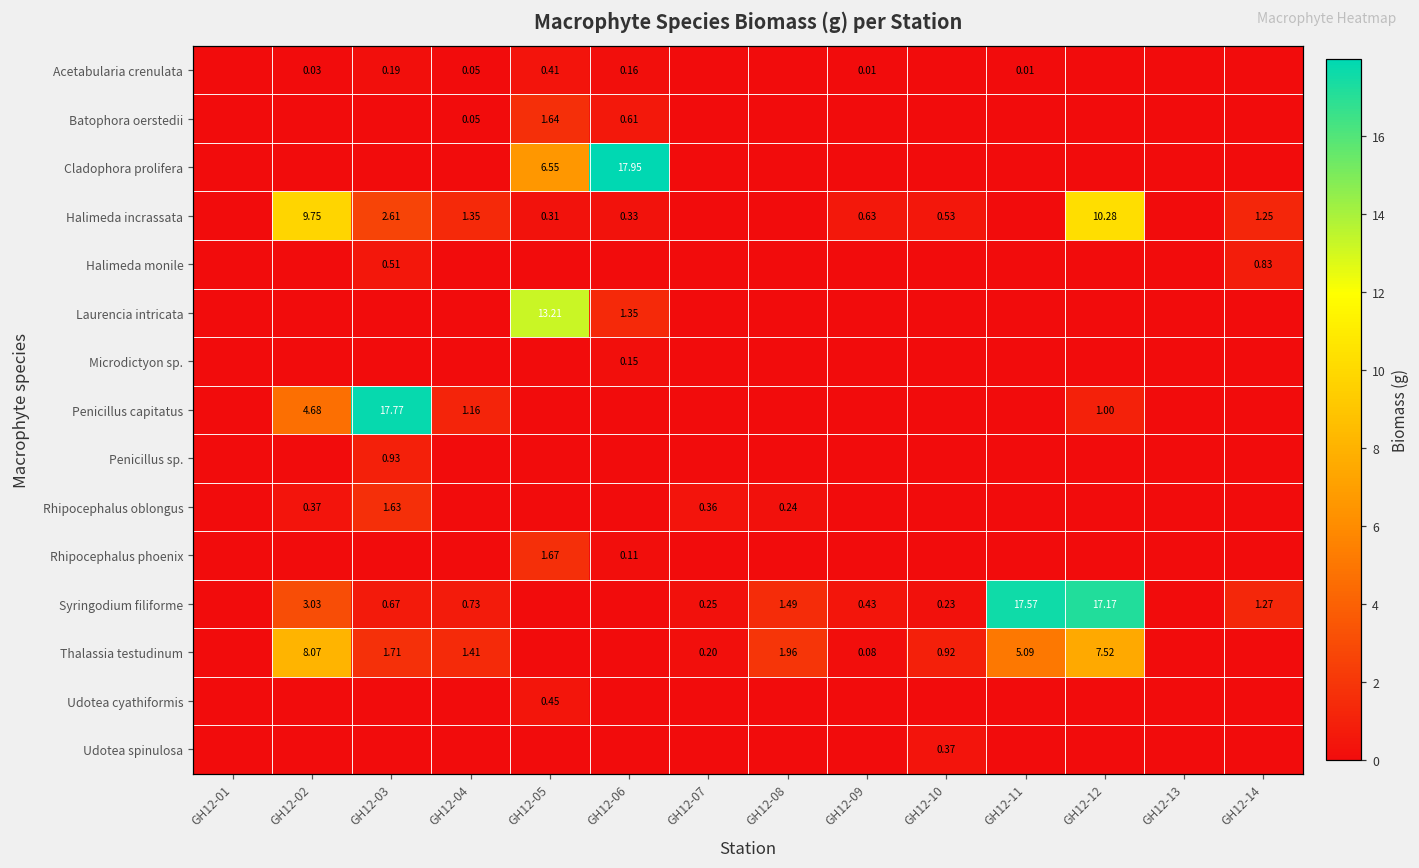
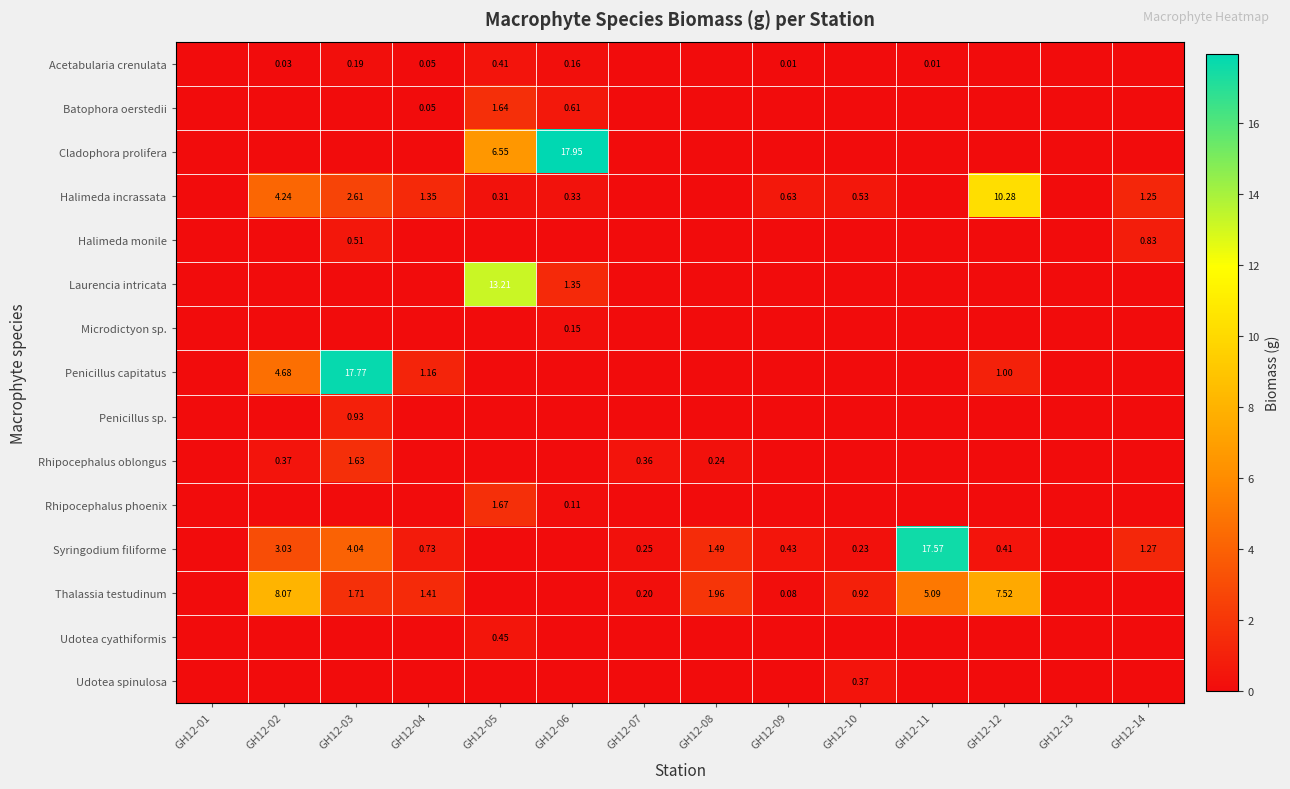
  {
    "Acetabularia crenulata": {
      "GH12-02": 0.03,
      "GH12-03": 0.19,
      "GH12-04": 0.05,
      "GH12-05": 0.41,
      "GH12-06": 0.16,
      "GH12-09": 0.01,
      "GH12-11": 0.01
    },
    "Batophora oerstedii": {
      "GH12-04": 0.05,
      "GH12-05": 1.64,
      "GH12-06": 0.61
    },
    "Cladophora prolifera": {
      "GH12-05": 6.55,
      "GH12-06": 17.95
    },
    "Halimeda incrassata": {
-     "GH12-02": 9.75,
+     "GH12-02": 4.24,
      "GH12-03": 2.61,
      "GH12-04": 1.35,
      "GH12-05": 0.31,
      "GH12-06": 0.33,
      "GH12-09": 0.63,
      "GH12-10": 0.53,
      "GH12-12": 10.28,
      "GH12-14": 1.25
    },
    "Halimeda monile": {
      "GH12-03": 0.51,
      "GH12-14": 0.83
    },
    "Laurencia intricata": {
      "GH12-05": 13.21,
      "GH12-06": 1.35
    },
    "Microdictyon sp.": {
      "GH12-06": 0.15
    },
    "Penicillus capitatus": {
      "GH12-02": 4.68,
      "GH12-03": 17.77,
      "GH12-04": 1.16,
      "GH12-12": 1.00
    },
    "Penicillus sp.": {
      "GH12-03": 0.93
    },
    "Rhipocephalus oblongus": {
      "GH12-02": 0.37,
      "GH12-03": 1.63,
      "GH12-07": 0.36,
      "GH12-08": 0.24
    },
    "Rhipocephalus phoenix": {
      "GH12-05": 1.67,
      "GH12-06": 0.11
    },
    "Syringodium filiforme": {
      "GH12-02": 3.03,
-     "GH12-03": 0.67,
+     "GH12-03": 4.04,
      "GH12-04": 0.73,
      "GH12-07": 0.25,
      "GH12-08": 1.49,
      "GH12-09": 0.43,
      "GH12-10": 0.23,
      "GH12-11": 17.57,
-     "GH12-12": 17.17,
+     "GH12-12": 0.41,
      "GH12-14": 1.27
    },
    "Thalassia testudinum": {
      "GH12-02": 8.07,
      "GH12-03": 1.71,
      "GH12-04": 1.41,
      "GH12-07": 0.20,
      "GH12-08": 1.96,
      "GH12-09": 0.08,
      "GH12-10": 0.92,
      "GH12-11": 5.09,
      "GH12-12": 7.52
    },
    "Udotea cyathiformis": {
      "GH12-05": 0.45
    },
    "Udotea spinulosa": {
      "GH12-10": 0.37
    }
  }
